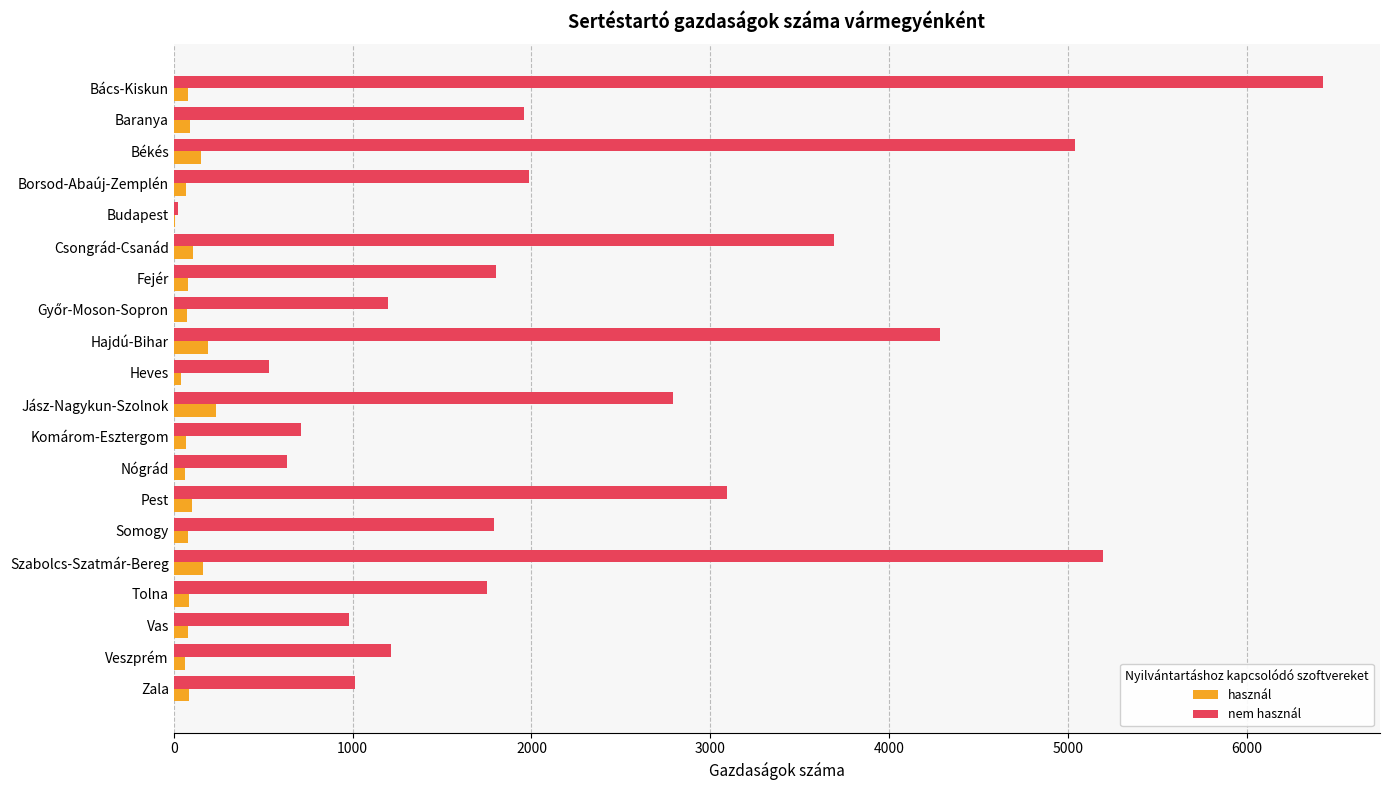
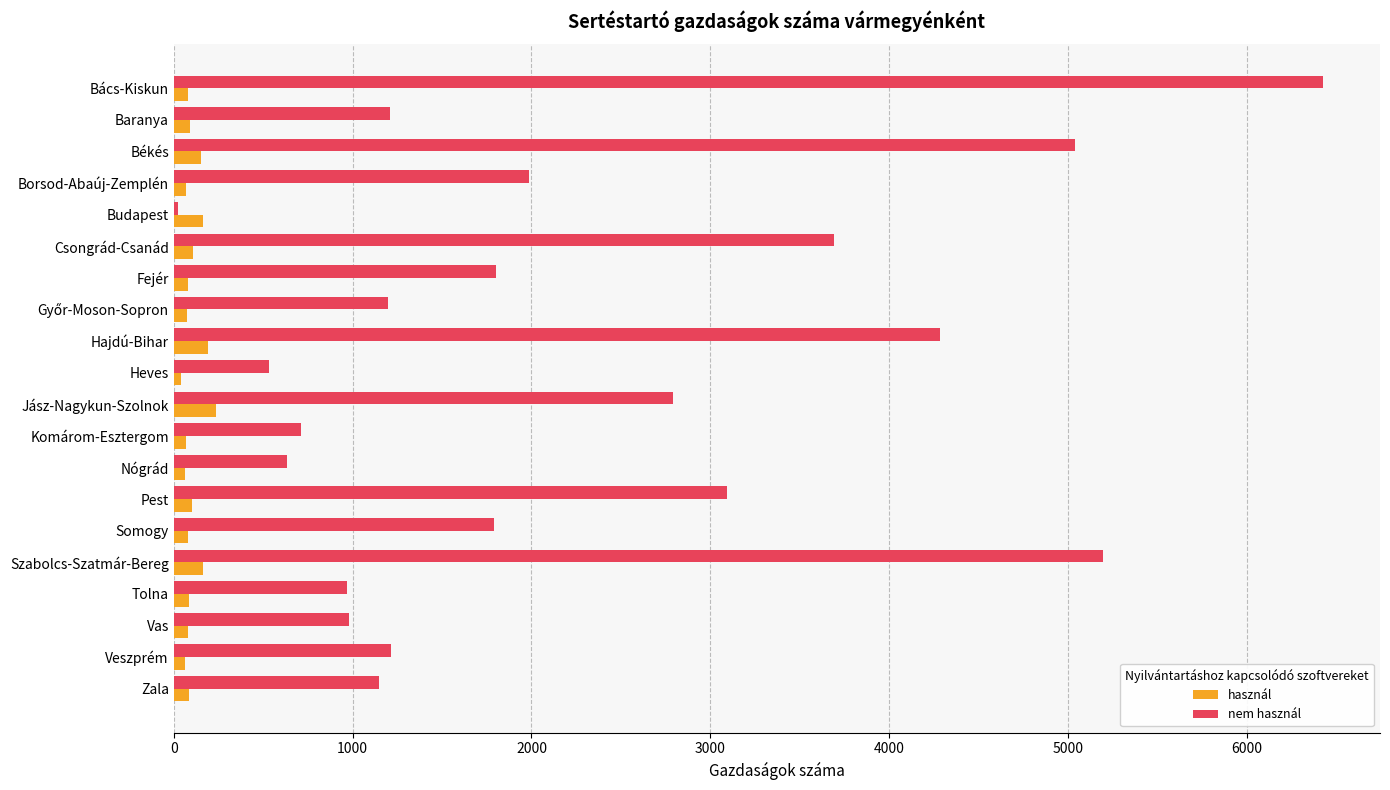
  {
    "használ": {
      "Bács-Kiskun": 80,
      "Baranya": 90,
      "Békés": 150,
      "Borsod-Abaúj-Zemplén": 70,
-     "Budapest": 10,
+     "Budapest": 170,
      "Csongrád-Csanád": 110,
      "Fejér": 80,
      "Győr-Moson-Sopron": 70,
      "Hajdú-Bihar": 190,
      "Heves": 40,
      "Jász-Nagykun-Szolnok": 240,
      "Komárom-Esztergom": 70,
      "Nógrád": 70,
      "Pest": 100,
      "Somogy": 80,
      "Szabolcs-Szatmár-Bereg": 160,
      "Tolna": 90,
      "Vas": 80,
      "Veszprém": 60,
      "Zala": 90
    },
    "nem használ": {
      "Bács-Kiskun": 6420,
-     "Baranya": 1960,
+     "Baranya": 1210,
      "Békés": 5040,
      "Borsod-Abaúj-Zemplén": 1990,
      "Budapest": 30,
      "Csongrád-Csanád": 3690,
      "Fejér": 1800,
      "Győr-Moson-Sopron": 1200,
      "Hajdú-Bihar": 4280,
      "Heves": 530,
      "Jász-Nagykun-Szolnok": 2790,
      "Komárom-Esztergom": 710,
      "Nógrád": 630,
      "Pest": 3090,
      "Somogy": 1790,
      "Szabolcs-Szatmár-Bereg": 5200,
-     "Tolna": 1750,
+     "Tolna": 970,
      "Vas": 980,
      "Veszprém": 1220,
-     "Zala": 1010
+     "Zala": 1150
    }
  }
